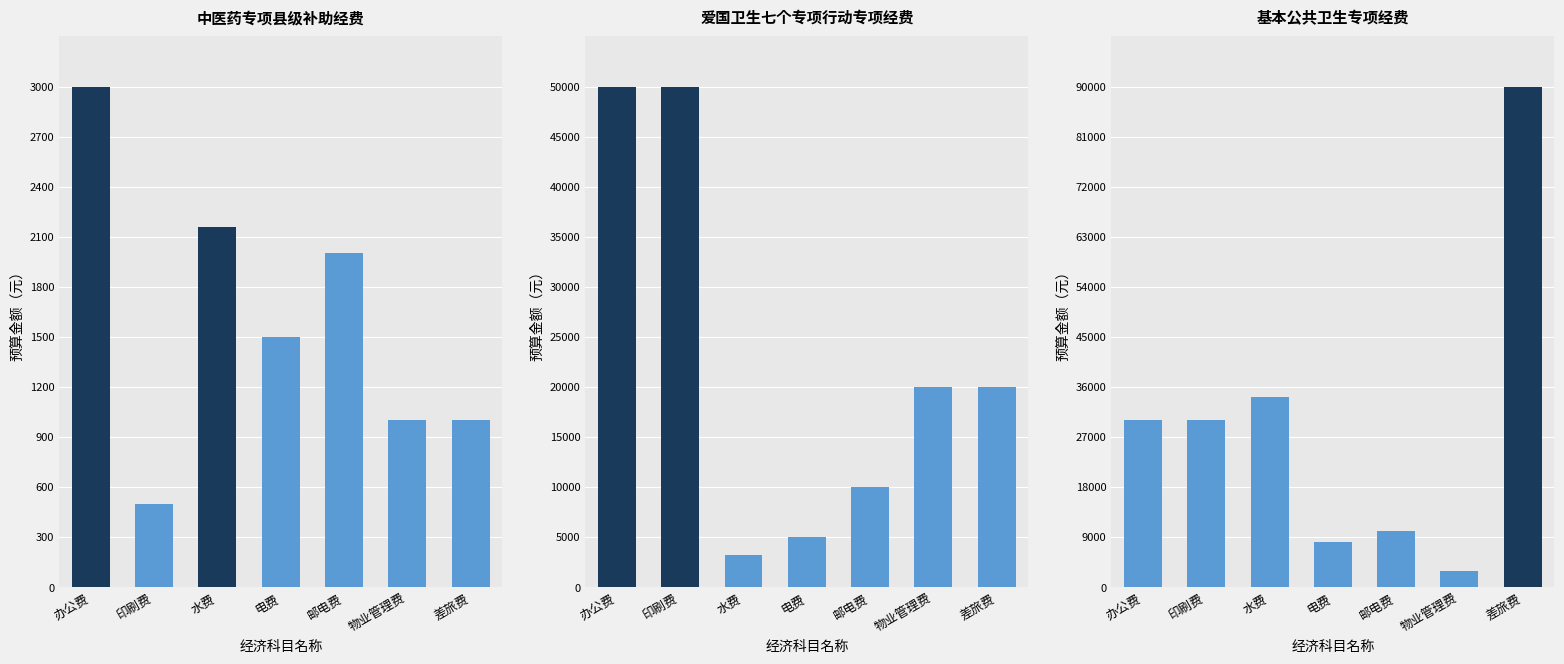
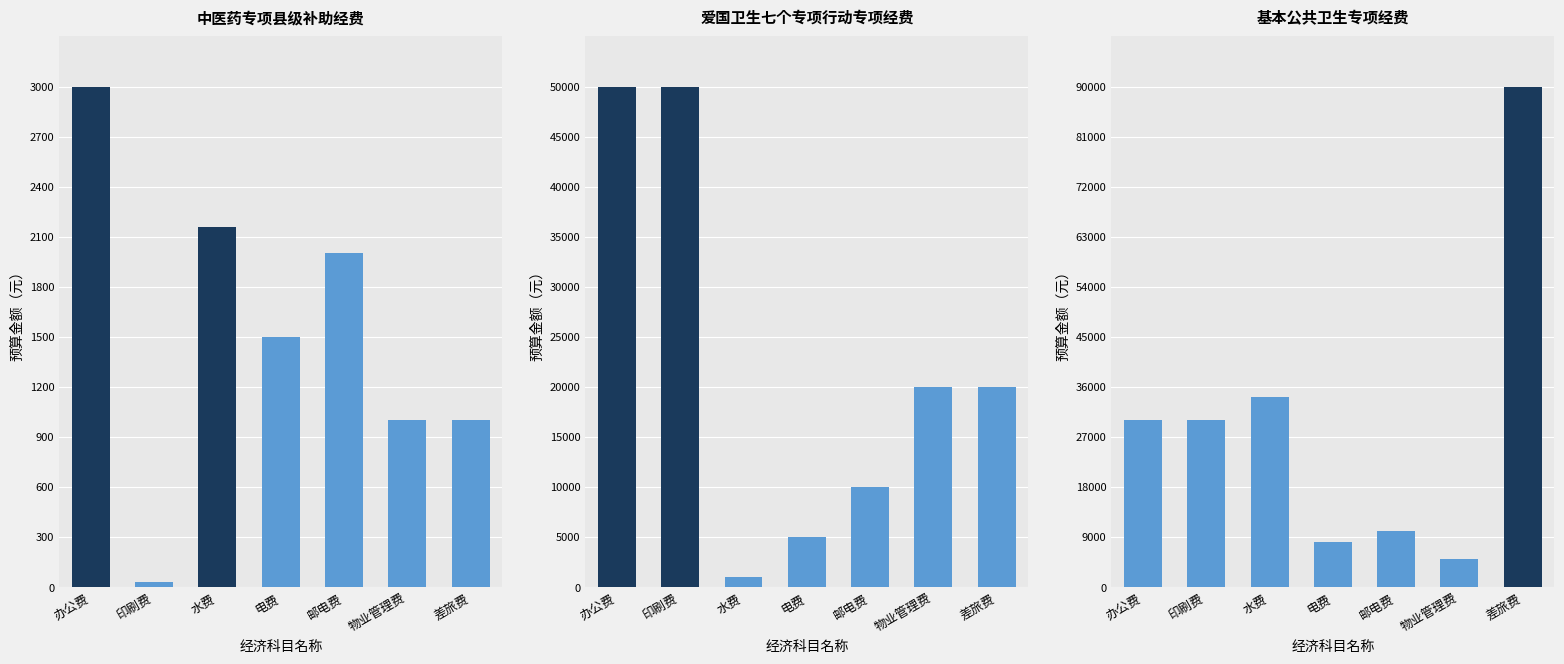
  {
    "中医药专项县级补助经费": {
      "办公费": 3000,
-     "印刷费": 500,
+     "印刷费": 30,
      "水费": 2160,
      "电费": 1500,
      "邮电费": 2000,
      "物业管理费": 1000,
      "差旅费": 1000
    },
    "爱国卫生七个专项行动专项经费": {
      "办公费": 50000,
      "印刷费": 50000,
-     "水费": 3200,
+     "水费": 1000,
      "电费": 5000,
      "邮电费": 10000,
      "物业管理费": 20000,
      "差旅费": 20000
    },
    "基本公共卫生专项经费": {
      "办公费": 30000,
      "印刷费": 30000,
      "水费": 34000,
      "电费": 8000,
      "邮电费": 10000,
-     "物业管理费": 3000,
+     "物业管理费": 5000,
      "差旅费": 90000
    }
  }
